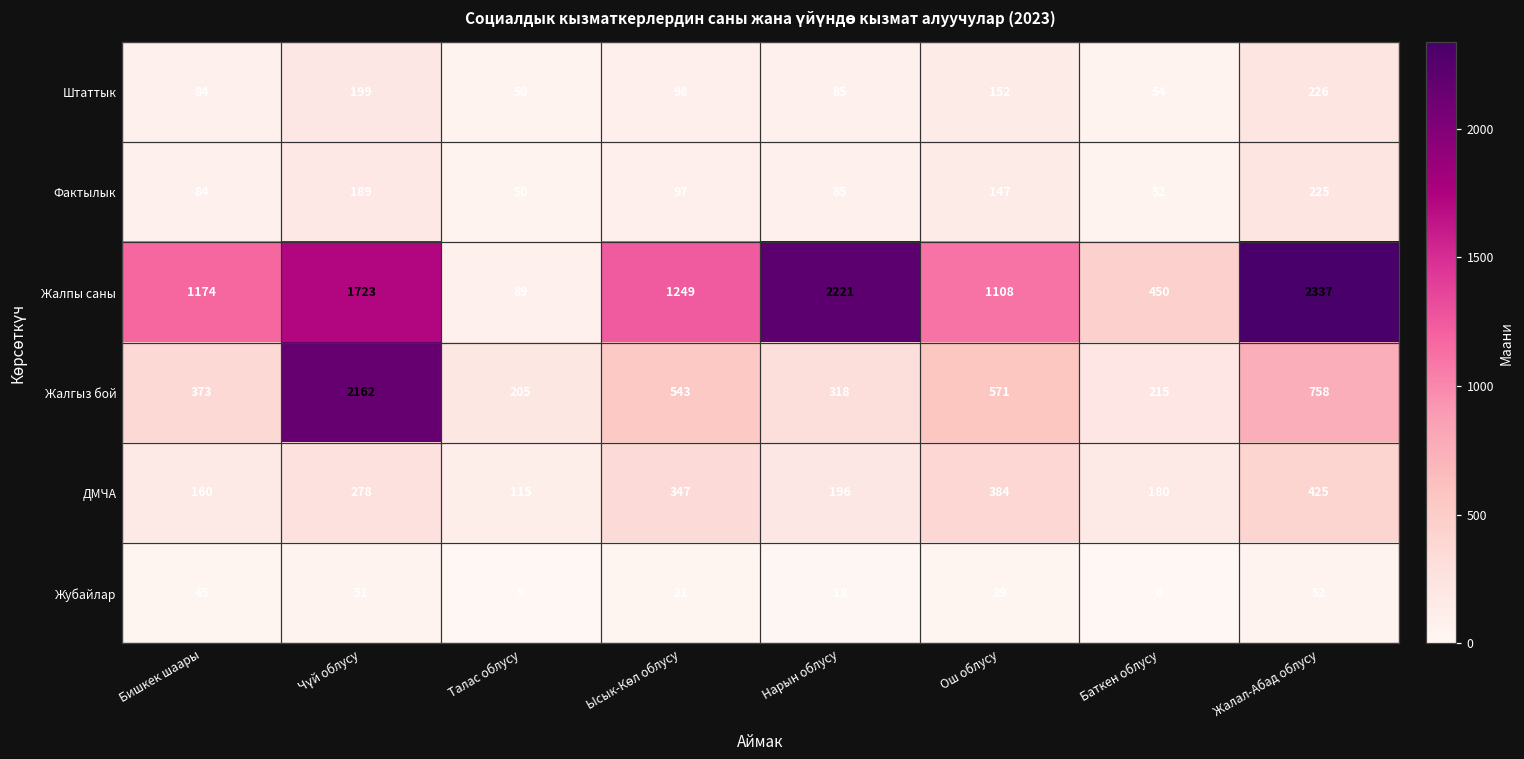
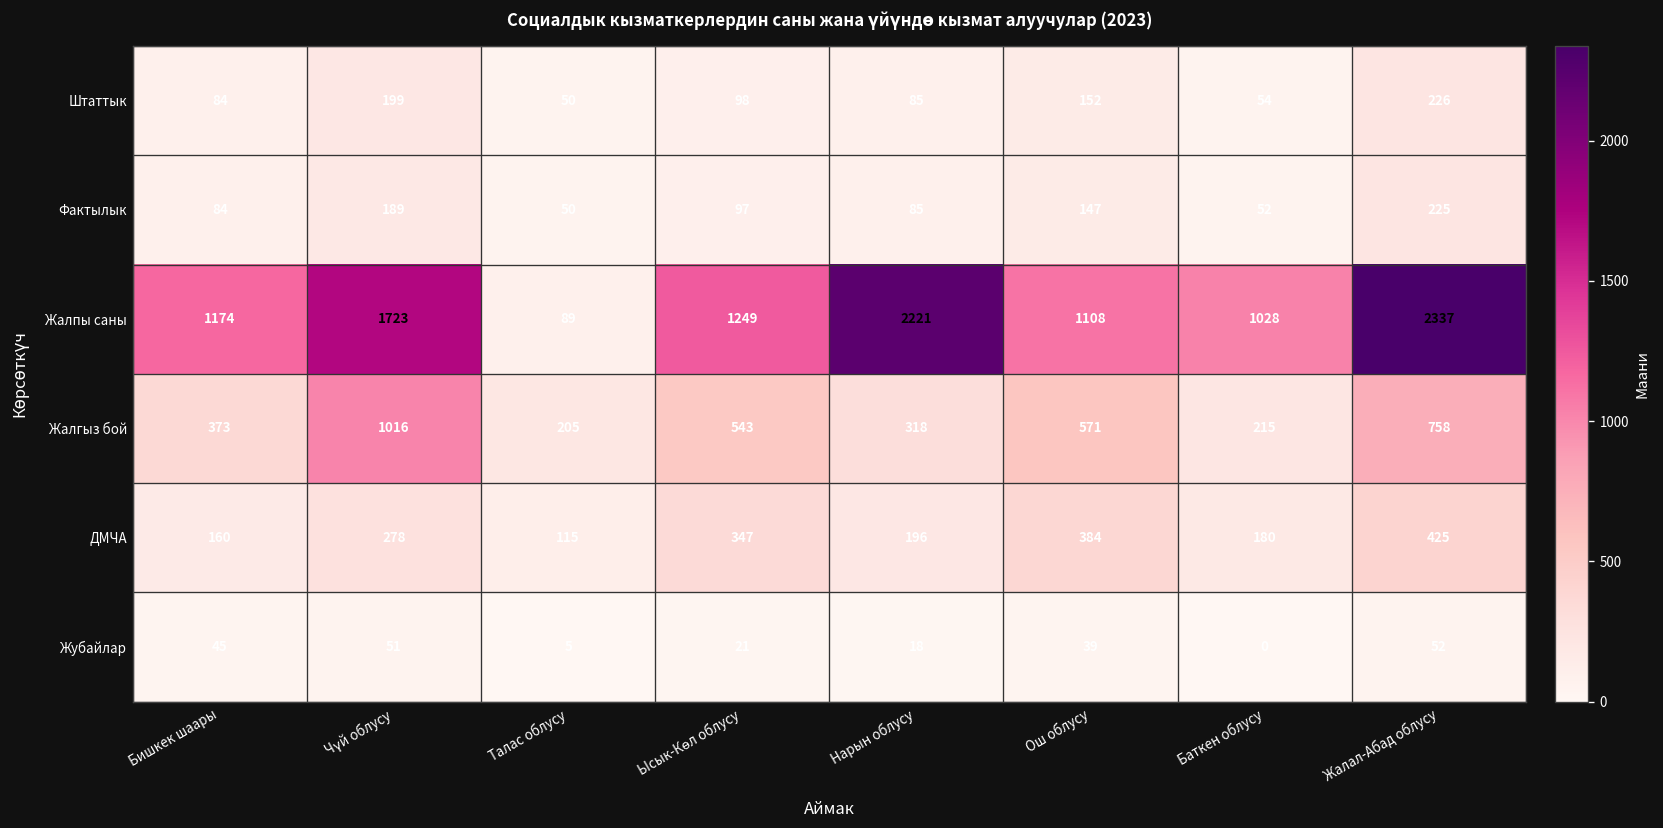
  {
    "Жалпы саны": {
      "Бишкек шаары": 1174,
      "Чүй облусу": 1723,
      "Ысык-Көл облусу": 1249,
      "Нарын облусу": 2221,
      "Ош облусу": 1108,
-     "Баткен облусу": 450,
+     "Баткен облусу": 1028,
      "Жалал-Абад облусу": 2337
    },
    "Жалгыз бой": {
-     "Чүй облусу": 2162,
+     "Чүй облусу": 1016,
      "Ысык-Көл облусу": 543,
      "Ош облусу": 571,
      "Жалал-Абад облусу": 758
    }
  }
